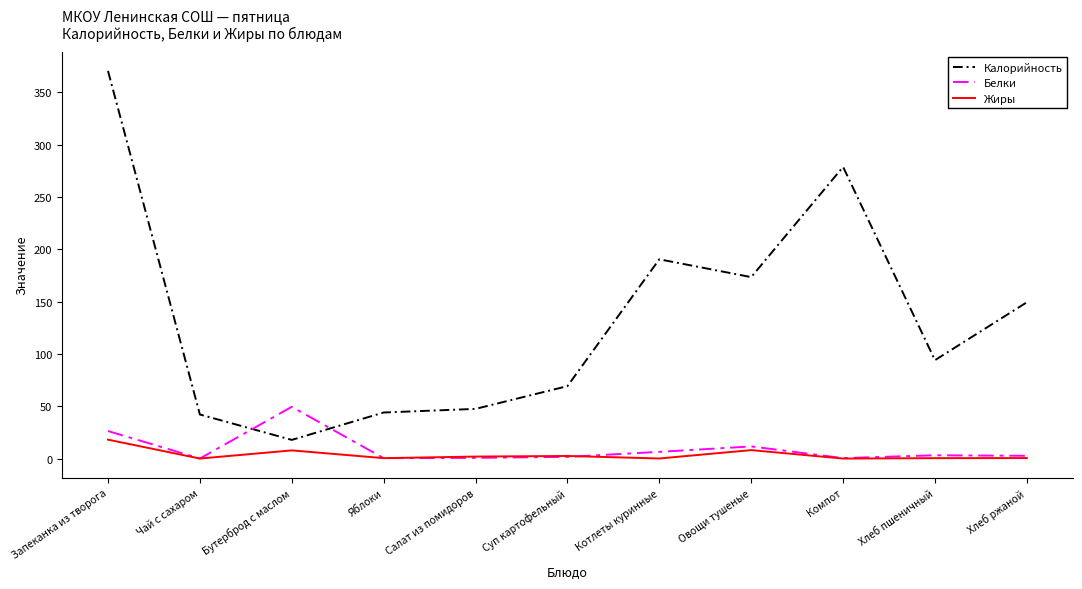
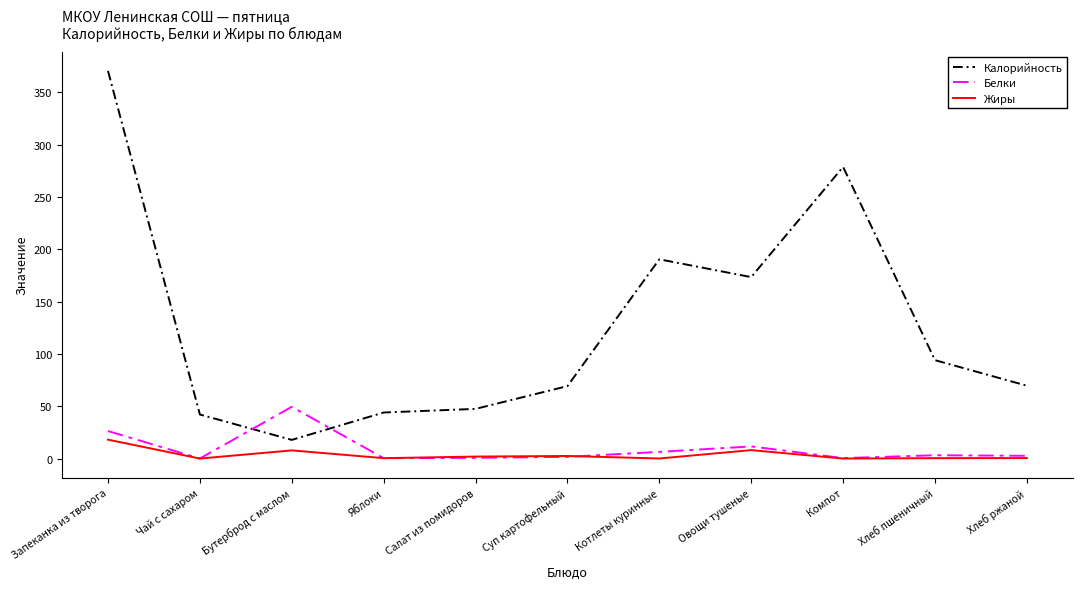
  {
    "Калорийность": {
      "Запеканка из творога": 370,
      "Чай с сахаром": 42,
      "Бутерброд с маслом": 18,
      "Яблоки": 44,
      "Салат из помидоров": 47,
      "Суп картофельный": 69,
      "Котлеты куринные": 190,
      "Овощи тушеные": 173,
      "Компот": 279,
      "Хлеб пшеничный": 94,
-     "Хлеб ржаной": 149
+     "Хлеб ржаной": 70
    },
    "Белки": {
      "Запеканка из творога": 26,
      "Бутерброд с маслом": 49,
      "Котлеты куринные": 6,
      "Овощи тушеные": 12,
      "Хлеб пшеничный": 3
    },
    "Жиры": {
      "Запеканка из творога": 18,
      "Бутерброд с маслом": 8,
      "Котлеты куринные": 0,
      "Овощи тушеные": 8,
      "Хлеб пшеничный": 0
    }
  }
